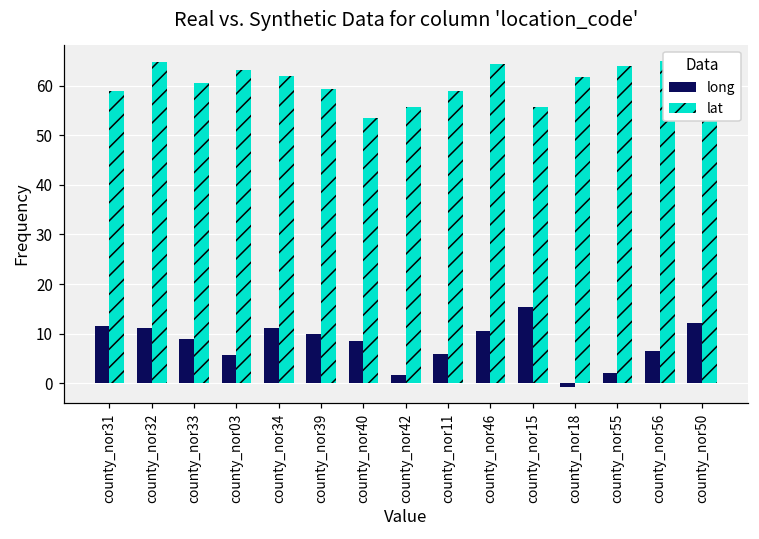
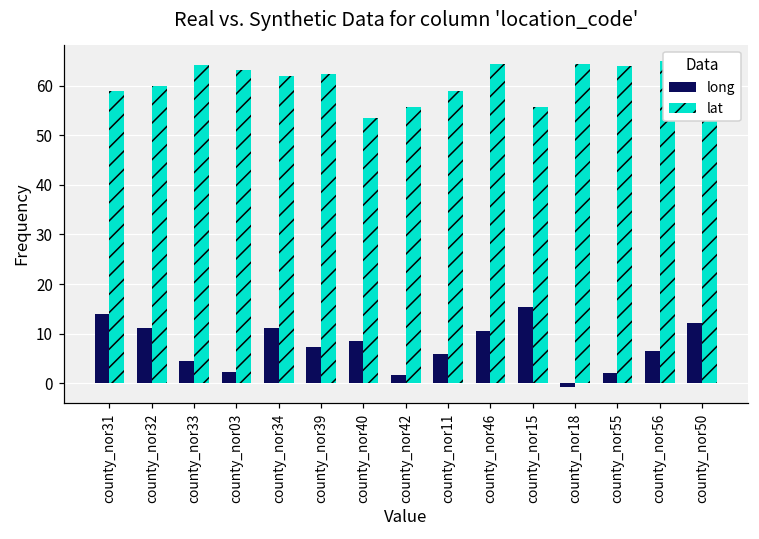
  {
    "long": {
-     "county_nor31": 12,
+     "county_nor31": 14,
      "county_nor32": 11,
-     "county_nor33": 9,
-     "county_nor03": 6,
+     "county_nor33": 4,
+     "county_nor03": 2,
      "county_nor34": 11,
-     "county_nor39": 10,
+     "county_nor39": 7,
      "county_nor40": 8,
      "county_nor42": 2,
      "county_nor11": 6,
      "county_nor46": 11,
      "county_nor15": 15,
      "county_nor18": -1,
      "county_nor55": 2,
      "county_nor56": 7,
      "county_nor50": 12
    },
    "lat": {
      "county_nor31": 59,
-     "county_nor32": 65,
-     "county_nor33": 61,
+     "county_nor32": 60,
+     "county_nor33": 64,
      "county_nor03": 63,
      "county_nor34": 62,
-     "county_nor39": 59,
+     "county_nor39": 62,
      "county_nor40": 54,
      "county_nor42": 56,
      "county_nor11": 59,
      "county_nor46": 65,
      "county_nor15": 56,
-     "county_nor18": 62,
+     "county_nor18": 64,
      "county_nor55": 64
    }
  }
